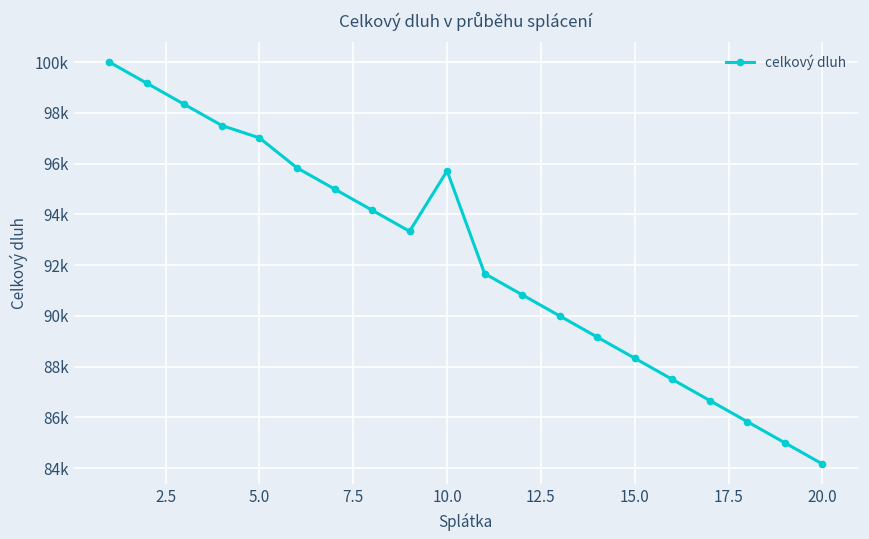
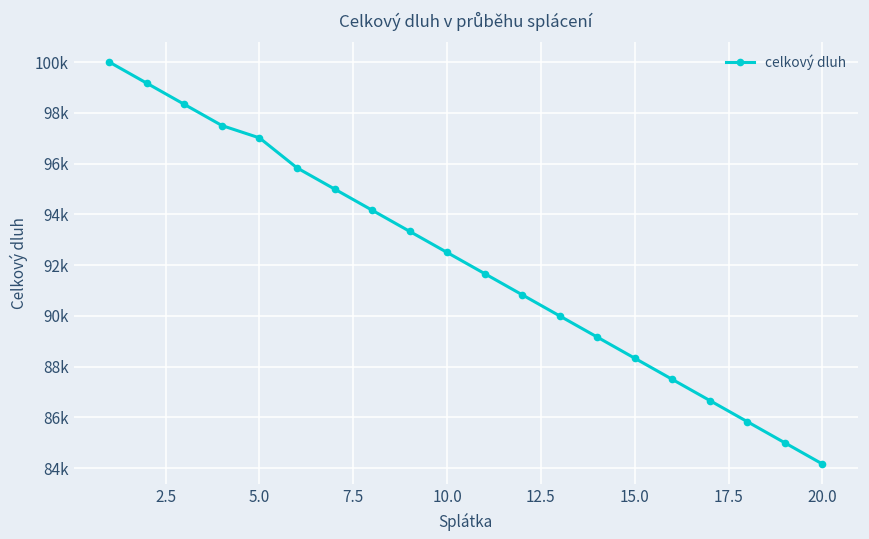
  {
    "5.0": 97000,
-   "10.0": 95700,
+   "10.0": 92500,
    "15.0": 88300,
    "20.0": 84200
  }
